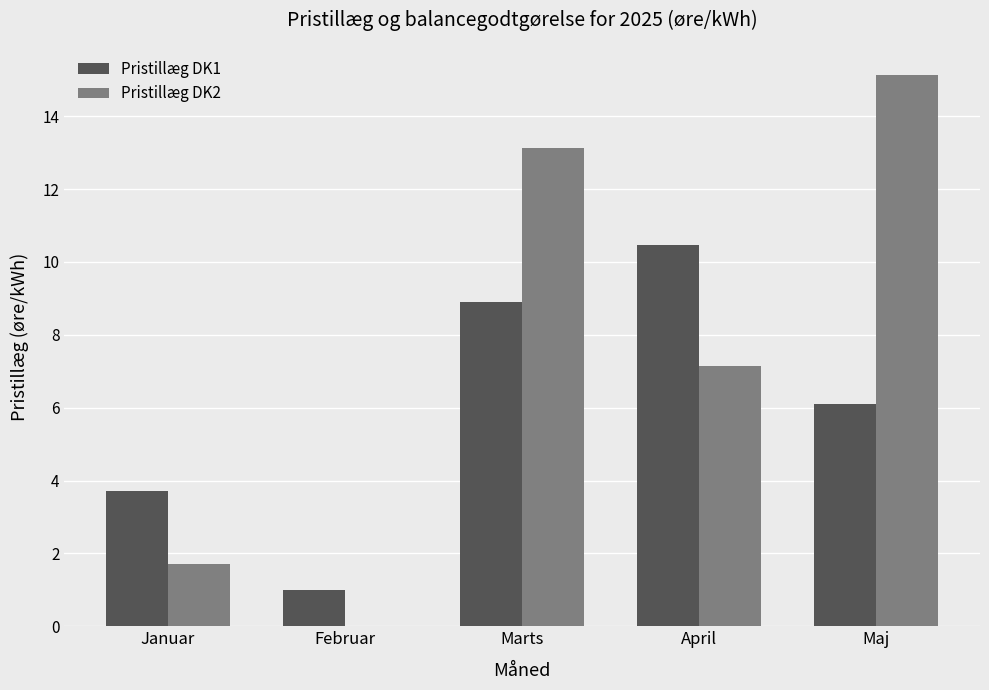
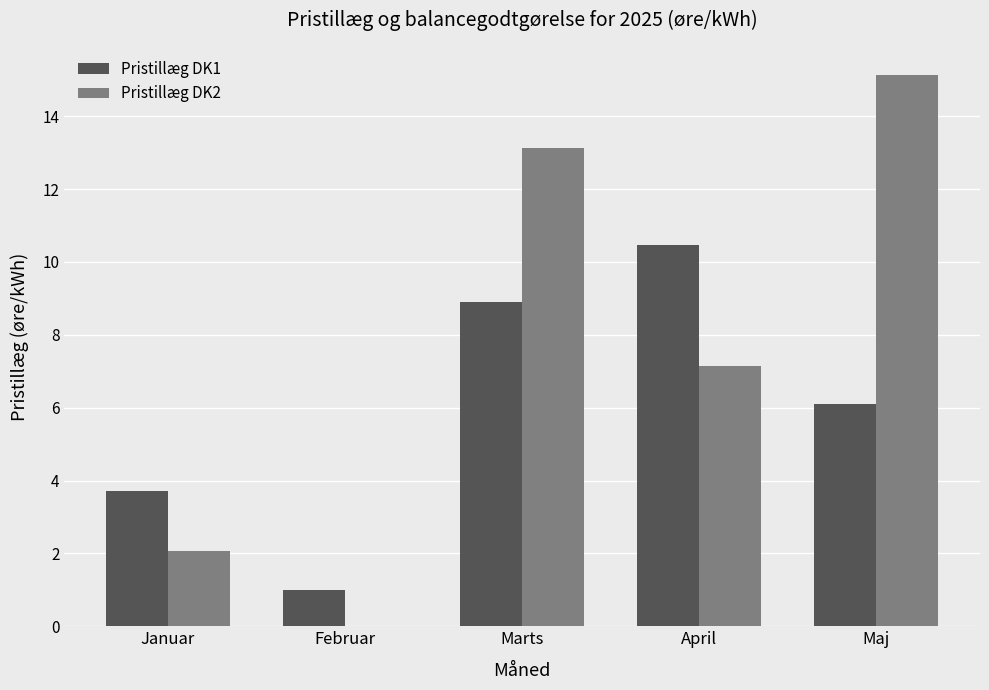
  {
    "Pristillæg DK1": {
      "Januar": 3.7,
      "Februar": 1.0,
      "Marts": 8.9,
      "April": 10.5,
      "Maj": 6.1
    },
    "Pristillæg DK2": {
-     "Januar": 1.7,
+     "Januar": 2.1,
      "Februar": 0.0,
      "Marts": 13.1,
      "April": 7.1,
      "Maj": 15.1
    }
  }
